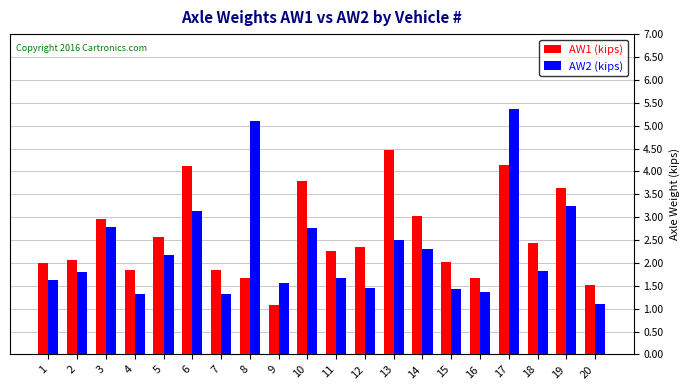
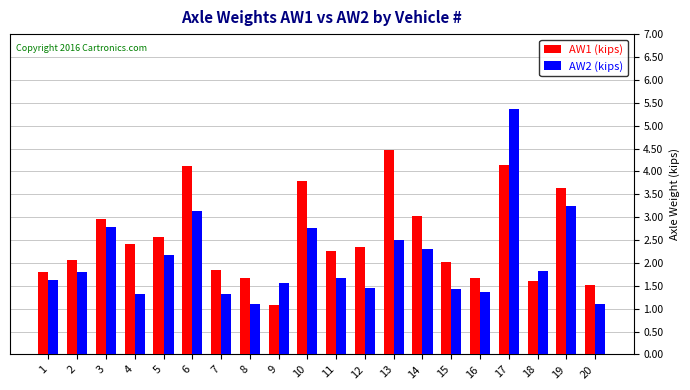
  {
    "AW1 (kips)": {
-     "1": 2.0,
+     "1": 1.8,
      "2": 2.1,
      "3": 3.0,
-     "4": 1.8,
+     "4": 2.4,
      "5": 2.6,
      "6": 4.1,
      "7": 1.9,
      "8": 1.7,
      "9": 1.1,
      "10": 3.8,
      "11": 2.3,
      "12": 2.3,
      "13": 4.5,
      "14": 3.0,
      "15": 2.0,
      "16": 1.7,
      "17": 4.1,
-     "18": 2.4,
+     "18": 1.6,
      "19": 3.6,
      "20": 1.5
    },
    "AW2 (kips)": {
      "1": 1.6,
      "2": 1.8,
      "3": 2.8,
      "4": 1.3,
      "5": 2.2,
      "6": 3.1,
      "7": 1.3,
-     "8": 5.1,
+     "8": 1.1,
      "9": 1.6,
      "10": 2.8,
      "11": 1.7,
      "12": 1.5,
      "13": 2.5,
      "14": 2.3,
      "15": 1.4,
      "16": 1.4,
      "17": 5.4,
      "18": 1.8,
      "19": 3.3,
      "20": 1.1
    }
  }
